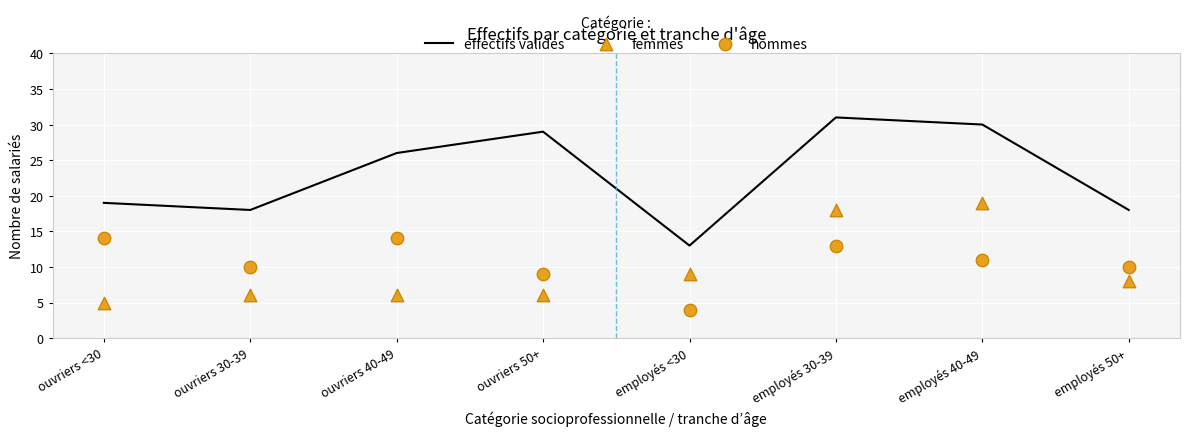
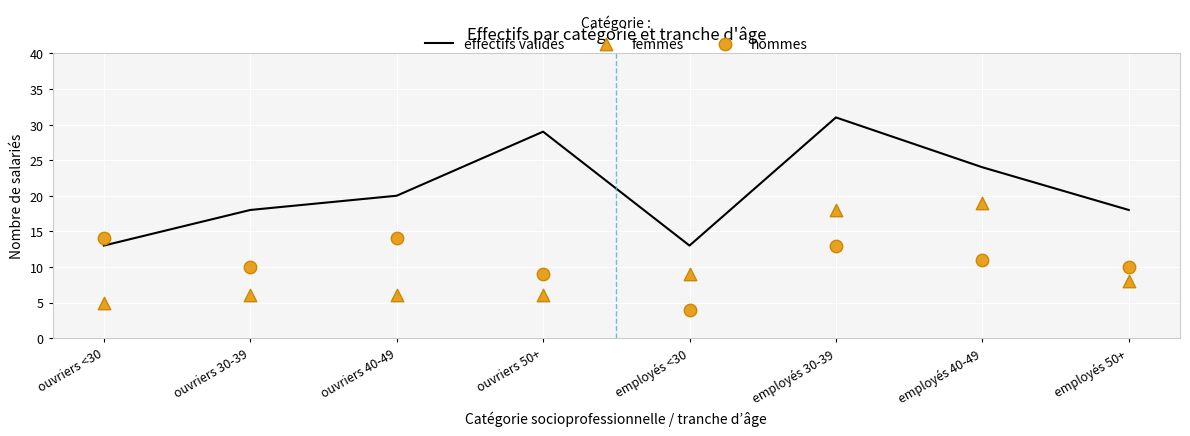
  {
    "effectifs valides": {
-     "ouvriers <30": 19,
+     "ouvriers <30": 13,
      "ouvriers 30-39": 18,
-     "ouvriers 40-49": 26,
+     "ouvriers 40-49": 20,
      "ouvriers 50+": 29,
      "employés <30": 13,
      "employés 30-39": 31,
-     "employés 40-49": 30,
+     "employés 40-49": 24,
      "employés 50+": 18
    }
  }
